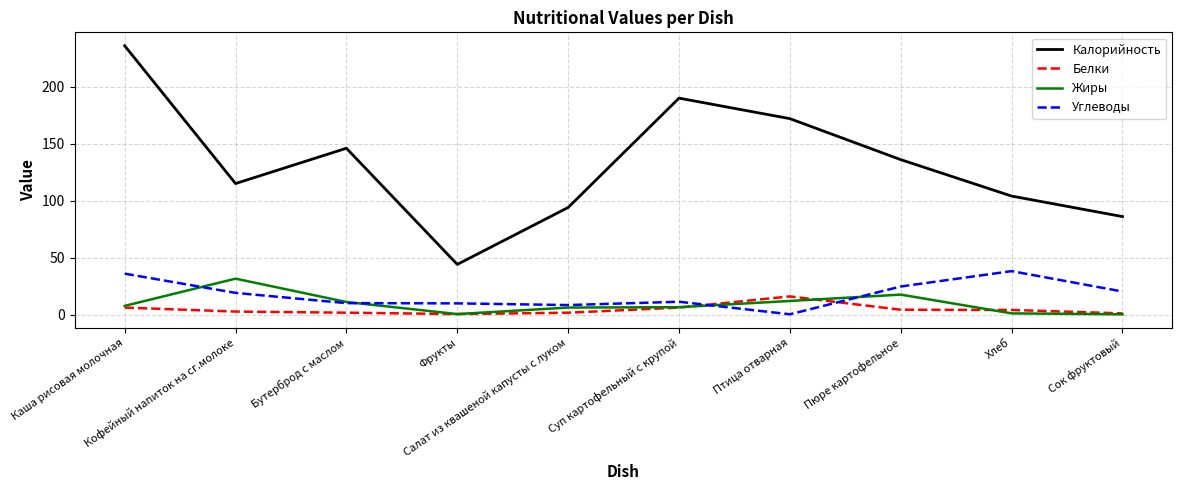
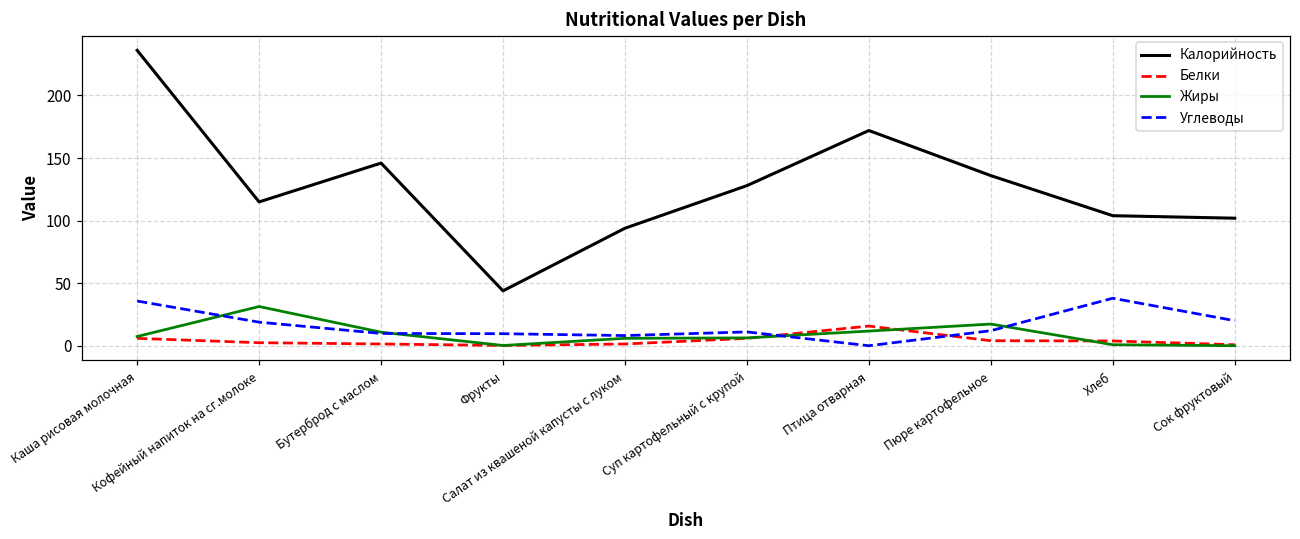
  {
    "Калорийность": {
      "Каша рисовая молочная": 236,
      "Кофейный напиток на сг.молоке": 115,
      "Бутерброд с маслом": 146,
      "Фрукты": 44,
      "Салат из квашеной капусты с луком": 94,
-     "Суп картофельный с крупой": 190,
+     "Суп картофельный с крупой": 128,
      "Птица отварная": 172,
      "Пюре картофельное": 136,
      "Хлеб": 104,
-     "Сок фруктовый": 86
+     "Сок фруктовый": 102
    },
    "Белки": {
      "Кофейный напиток на сг.молоке": 3,
      "Бутерброд с маслом": 2,
      "Салат из квашеной капусты с луком": 2,
      "Птица отварная": 16,
      "Пюре картофельное": 4,
      "Хлеб": 4
    },
    "Жиры": {
      "Кофейный напиток на сг.молоке": 32,
      "Птица отварная": 12,
      "Пюре картофельное": 18,
      "Хлеб": 1
    },
    "Углеводы": {
      "Каша рисовая молочная": 36,
      "Кофейный напиток на сг.молоке": 19,
      "Фрукты": 10,
      "Суп картофельный с крупой": 11,
      "Птица отварная": 0,
-     "Пюре картофельное": 25,
+     "Пюре картофельное": 12,
      "Хлеб": 38,
      "Сок фруктовый": 20
    }
  }
